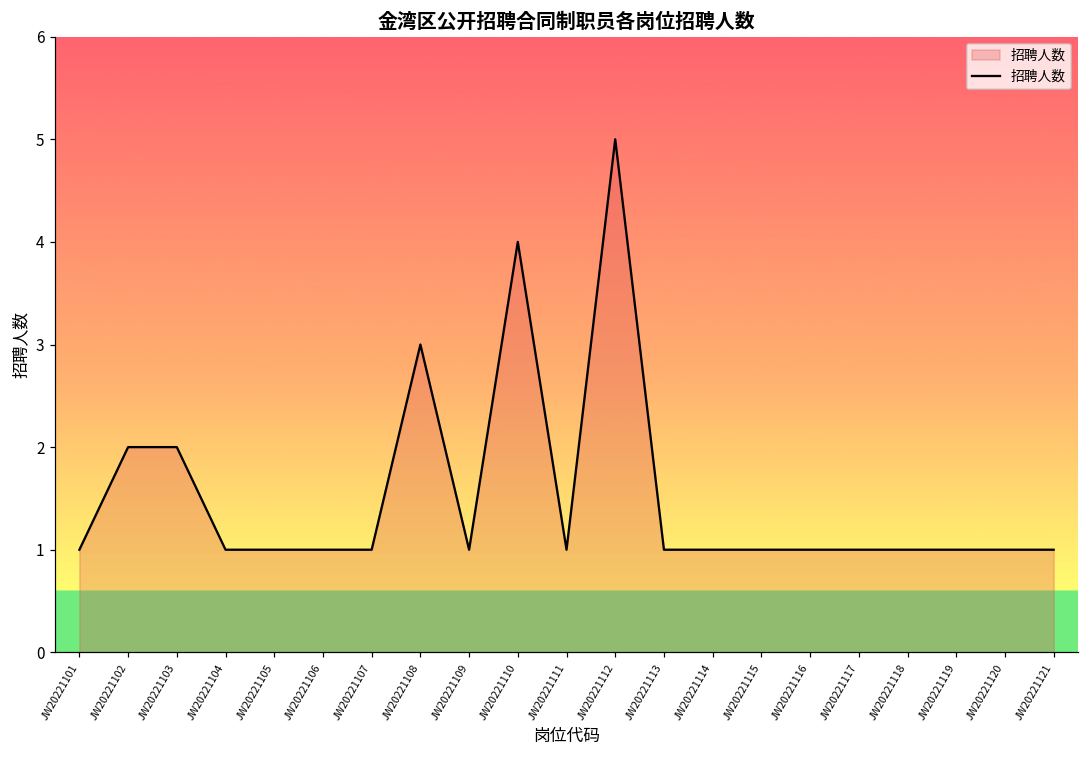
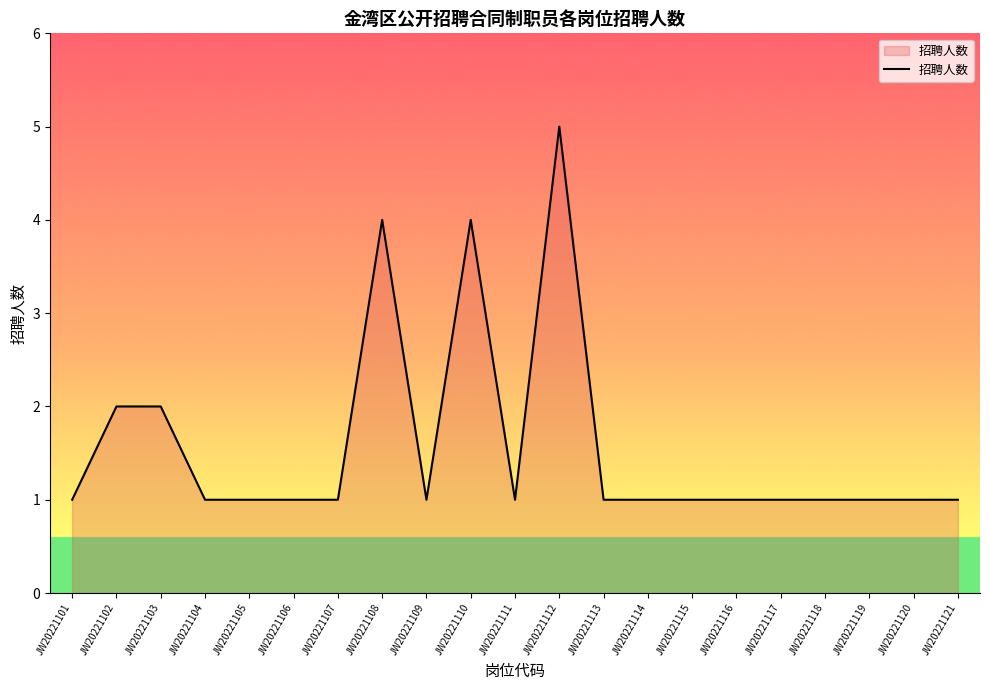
  {
    "JW20221101": 1,
    "JW20221102": 2,
    "JW20221103": 2,
    "JW20221104": 1,
    "JW20221105": 1,
    "JW20221106": 1,
    "JW20221107": 1,
-   "JW20221108": 3,
+   "JW20221108": 4,
    "JW20221109": 1,
    "JW20221110": 4,
    "JW20221111": 1,
    "JW20221112": 5,
    "JW20221113": 1,
    "JW20221114": 1,
    "JW20221115": 1,
    "JW20221116": 1,
    "JW20221117": 1,
    "JW20221118": 1,
    "JW20221119": 1,
    "JW20221120": 1,
    "JW20221121": 1
  }
